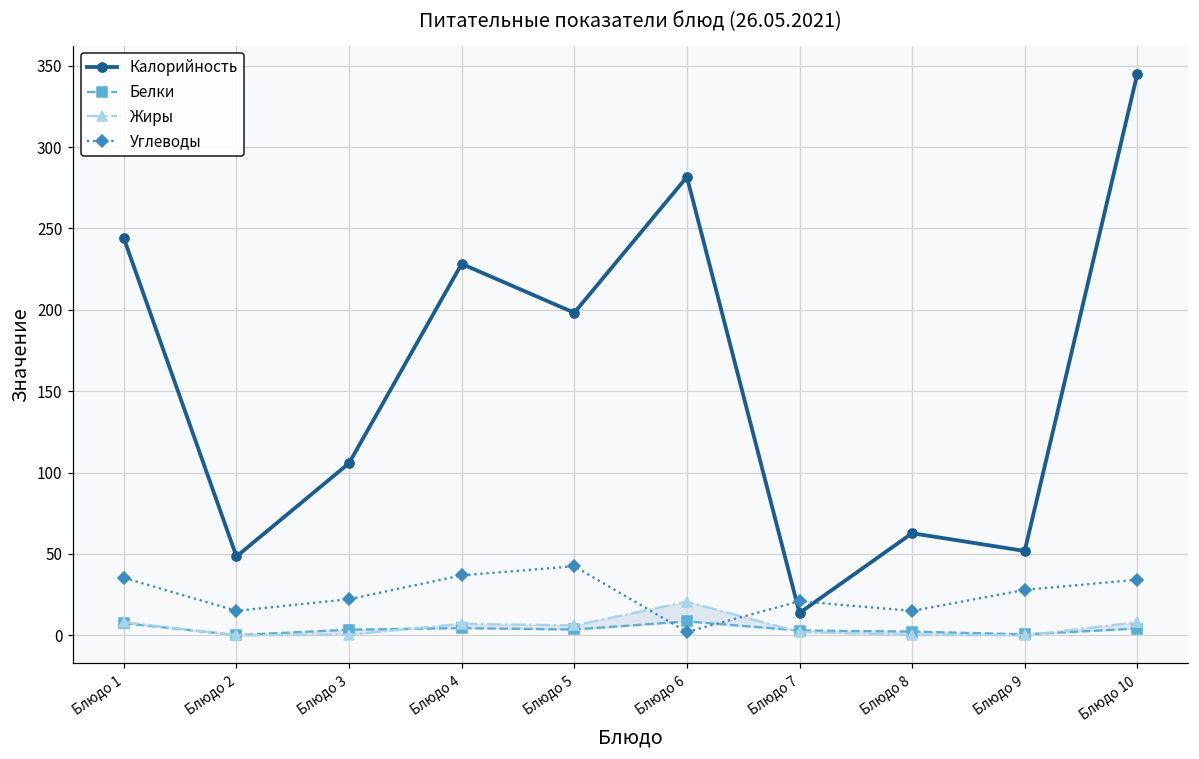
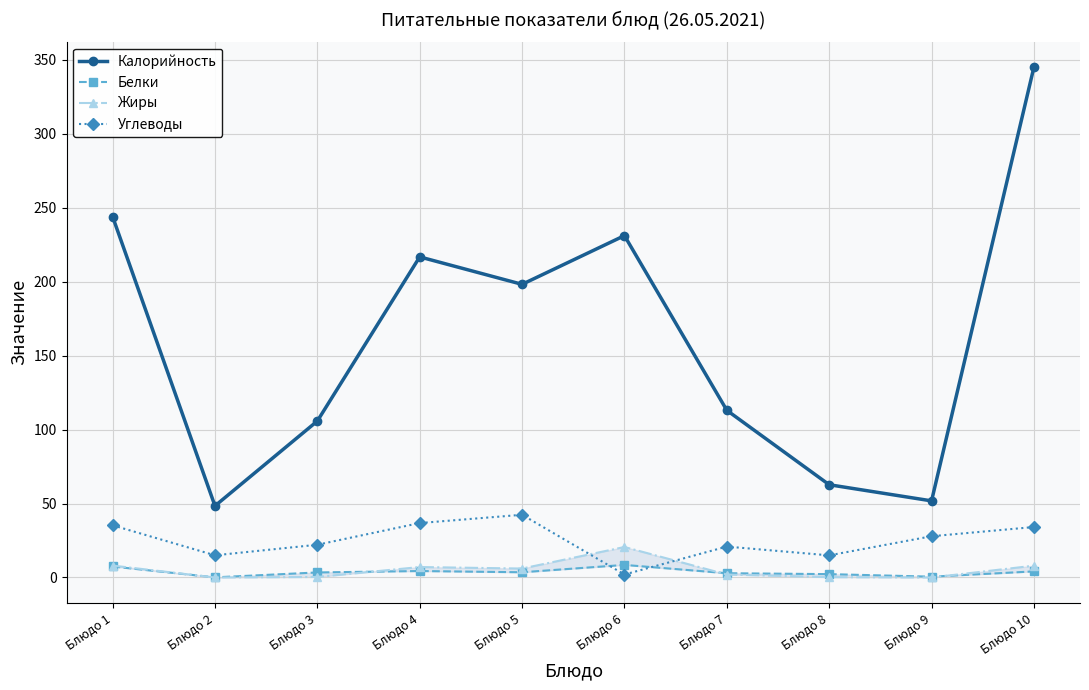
  {
    "Калорийность": {
      "Блюдо 1": 244,
      "Блюдо 2": 48,
      "Блюдо 3": 106,
-     "Блюдо 4": 228,
+     "Блюдо 4": 217,
      "Блюдо 5": 198,
-     "Блюдо 6": 282,
-     "Блюдо 7": 14,
+     "Блюдо 6": 231,
+     "Блюдо 7": 113,
      "Блюдо 8": 63,
      "Блюдо 9": 52,
      "Блюдо 10": 345
    }
  }
